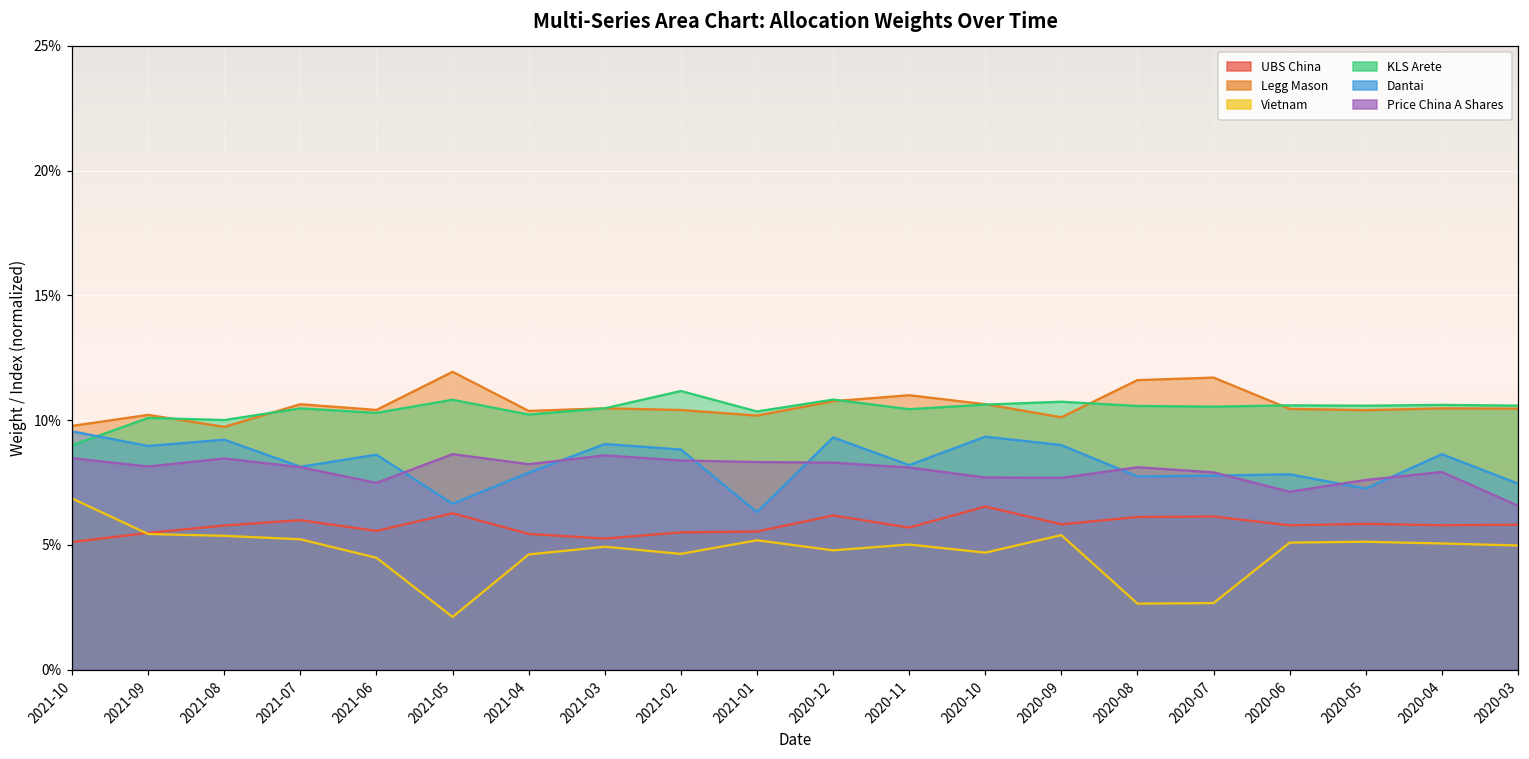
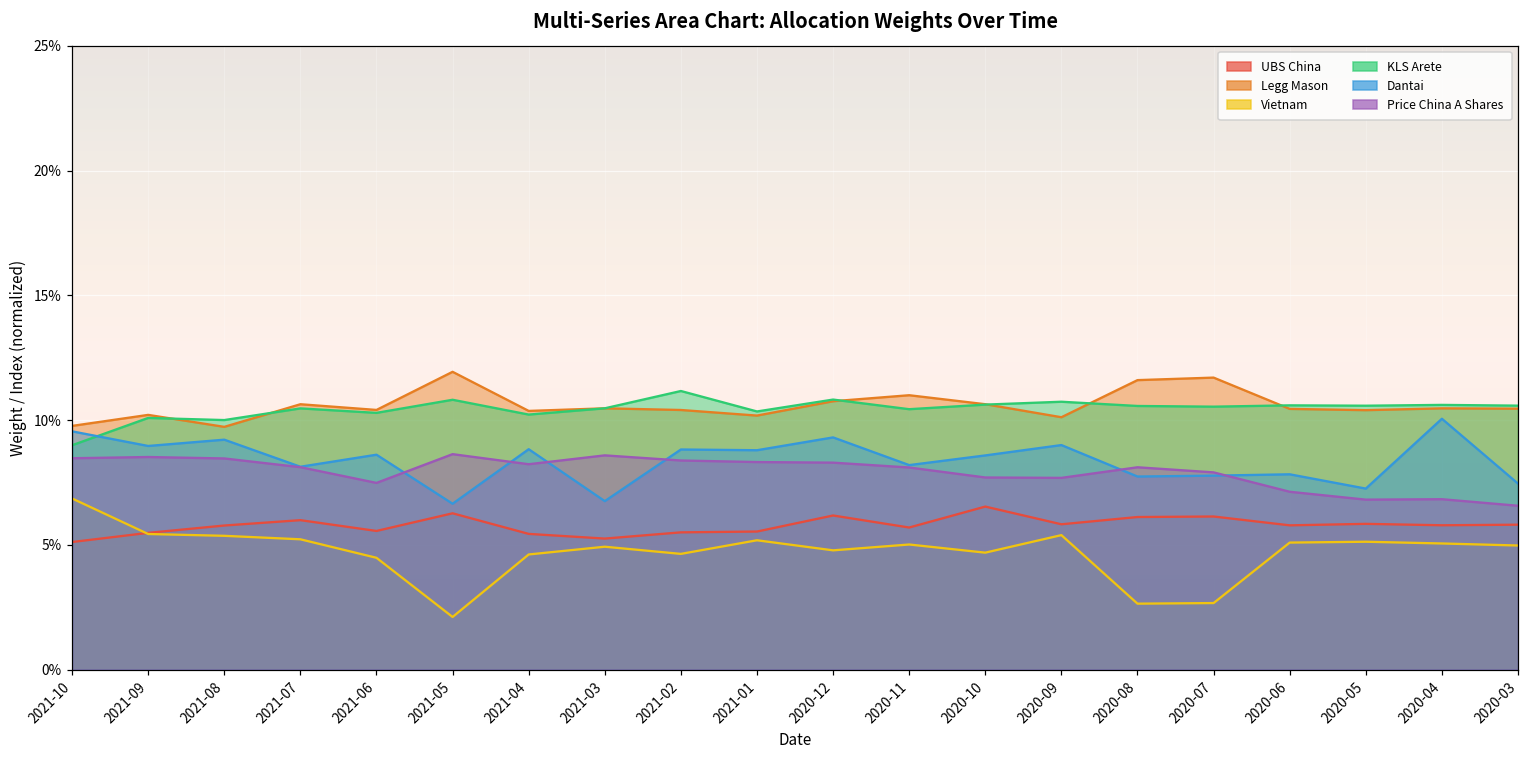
  {
    "KLS Arete": {
      "2021-10": "9.0%",
      "2021-09": "10.1%",
      "2021-08": "10.0%",
      "2021-07": "10.5%",
      "2021-06": "10.3%",
      "2021-05": "10.8%",
      "2021-04": "10.2%",
      "2021-02": "11.2%",
      "2021-01": "10.3%",
      "2020-11": "10.4%",
      "2020-09": "10.7%",
      "2020-08": "10.6%",
      "2020-07": "10.5%",
      "2020-06": "10.6%",
      "2020-05": "10.6%",
      "2020-04": "10.6%",
      "2020-03": "10.6%"
    },
    "Dantai": {
      "2021-10": "9.5%",
      "2021-09": "9.0%",
      "2021-08": "9.2%",
      "2021-06": "8.6%",
      "2021-05": "6.6%",
-     "2021-04": "7.9%",
-     "2021-03": "9.0%",
+     "2021-04": "8.8%",
+     "2021-03": "6.8%",
      "2021-02": "8.8%",
-     "2021-01": "6.3%",
+     "2021-01": "8.8%",
      "2020-12": "9.3%",
-     "2020-10": "9.3%",
+     "2020-10": "8.6%",
      "2020-09": "9.0%",
      "2020-08": "7.7%",
      "2020-07": "7.8%",
      "2020-06": "7.8%",
      "2020-05": "7.3%",
-     "2020-04": "8.6%",
+     "2020-04": "10.1%",
      "2020-03": "7.5%"
    },
    "Price China A Shares": {
      "2021-10": "8.5%",
-     "2021-09": "8.1%",
+     "2021-09": "8.5%",
      "2021-08": "8.5%",
      "2021-06": "7.5%",
      "2021-05": "8.6%",
      "2021-04": "8.2%",
      "2021-03": "8.6%",
      "2021-02": "8.4%",
      "2021-01": "8.3%",
      "2020-12": "8.3%",
      "2020-10": "7.7%",
      "2020-09": "7.7%",
      "2020-08": "8.1%",
      "2020-07": "7.9%",
      "2020-06": "7.1%",
-     "2020-05": "7.6%",
-     "2020-04": "7.9%",
+     "2020-05": "6.8%",
+     "2020-04": "6.8%",
      "2020-03": "6.6%"
    }
  }
